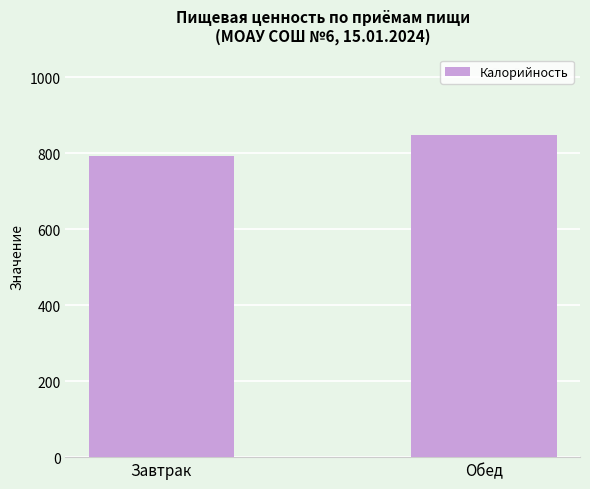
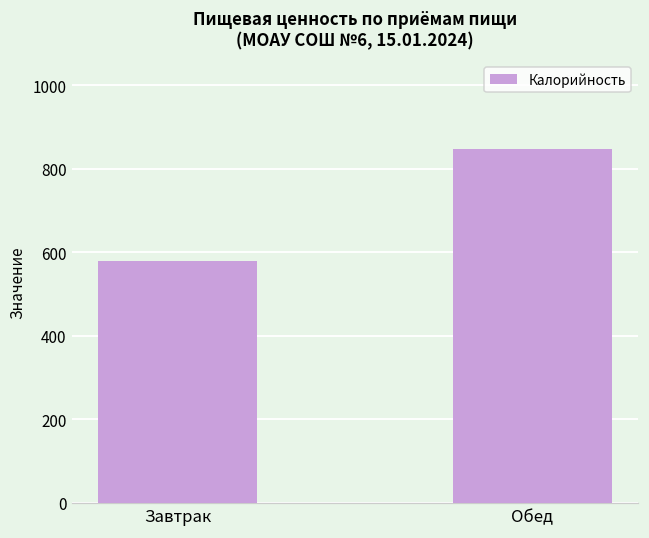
  {
-   "Завтрак": 790,
+   "Завтрак": 580,
    "Обед": 850
  }
